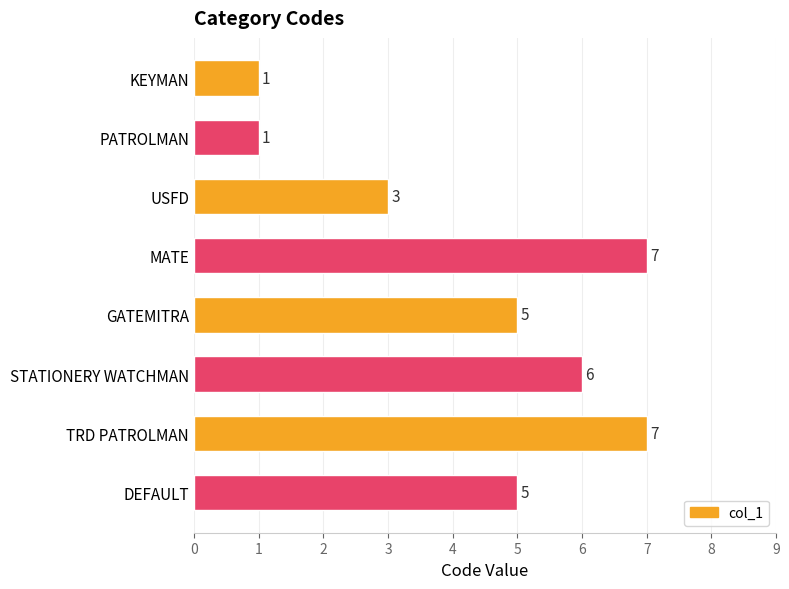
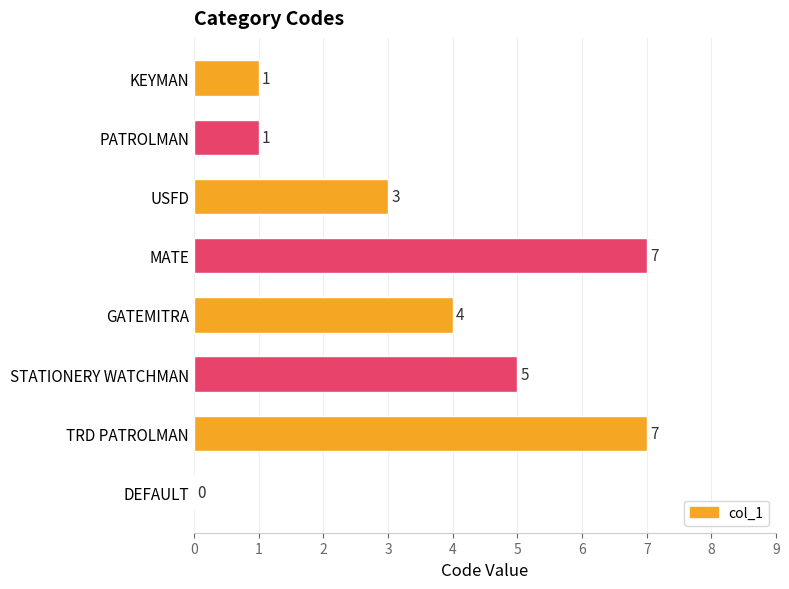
  {
    "KEYMAN": 1,
    "PATROLMAN": 1,
    "USFD": 3,
    "MATE": 7,
-   "GATEMITRA": 5,
-   "STATIONERY WATCHMAN": 6,
+   "GATEMITRA": 4,
+   "STATIONERY WATCHMAN": 5,
    "TRD PATROLMAN": 7,
-   "DEFAULT": 5
+   "DEFAULT": 0
  }
